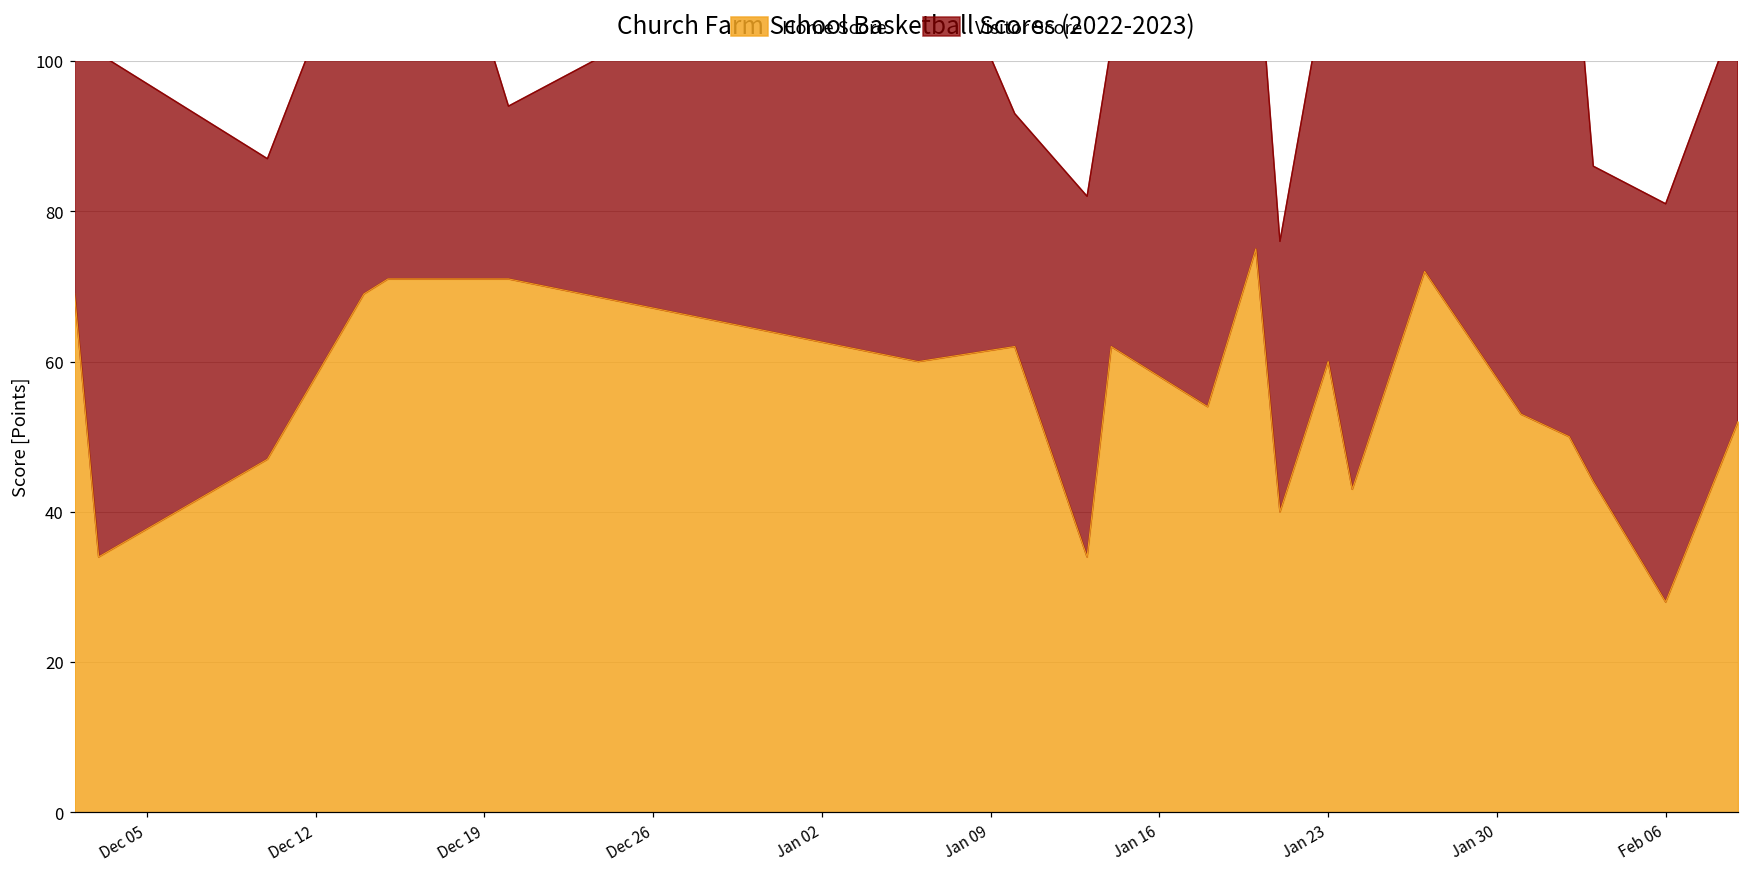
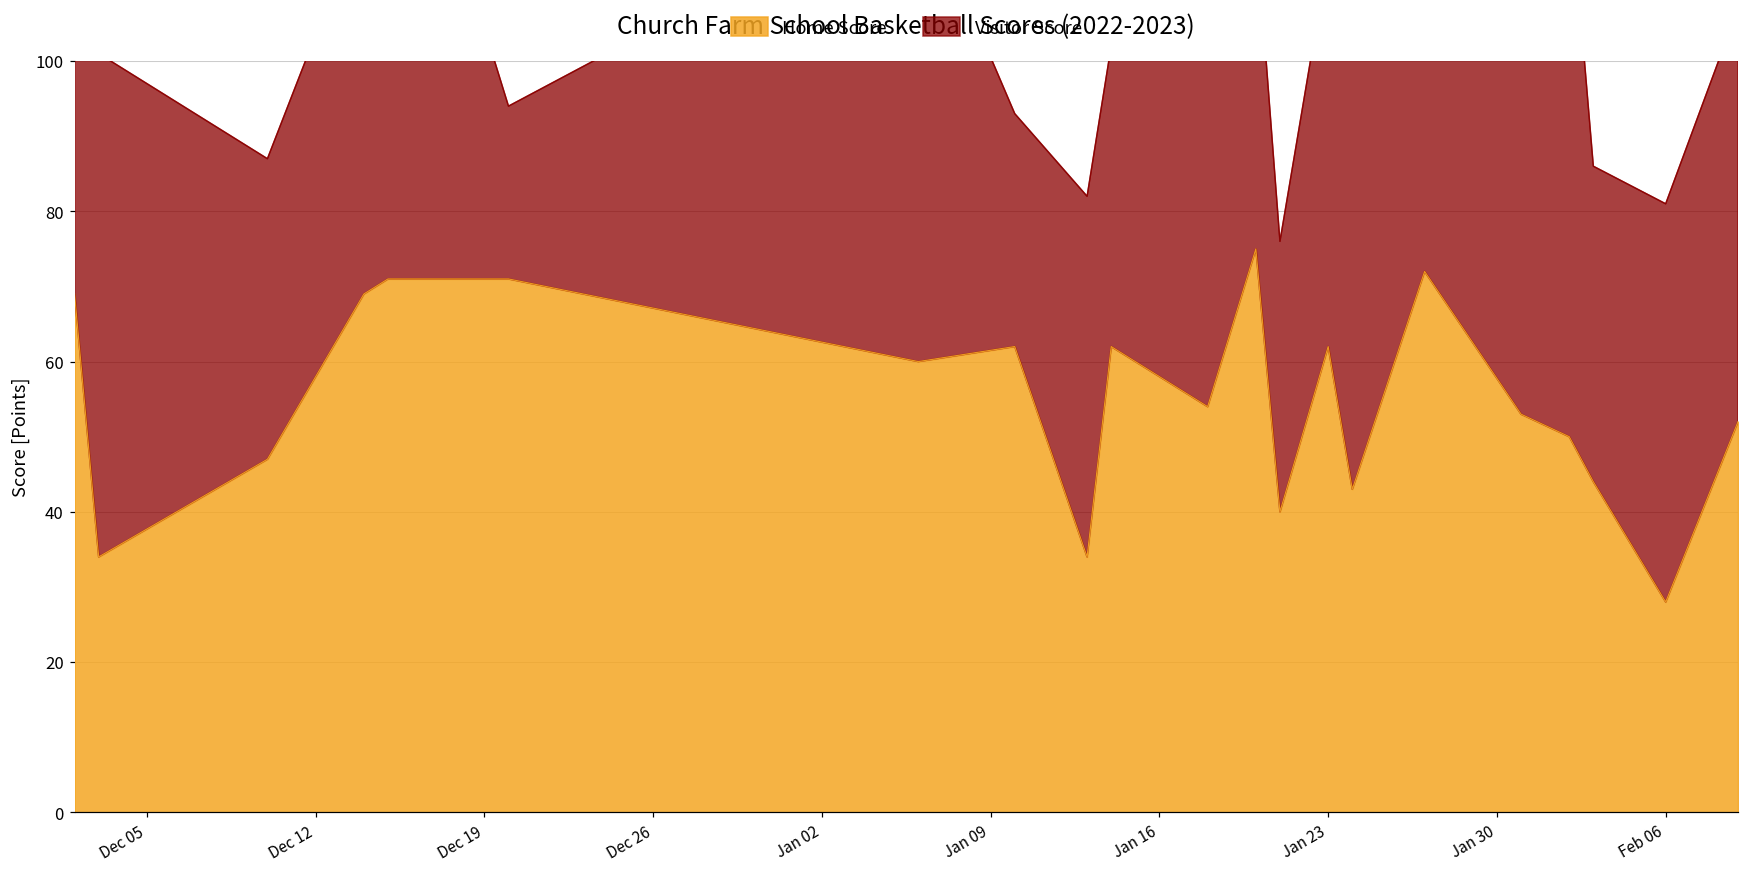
  {
    "Home Score": {
-     "Jan 23": 60,
+     "Jan 23": 62,
      "Feb 06": 28
    },
    "Visitor Score": {
      "Feb 06": 53
    }
  }
